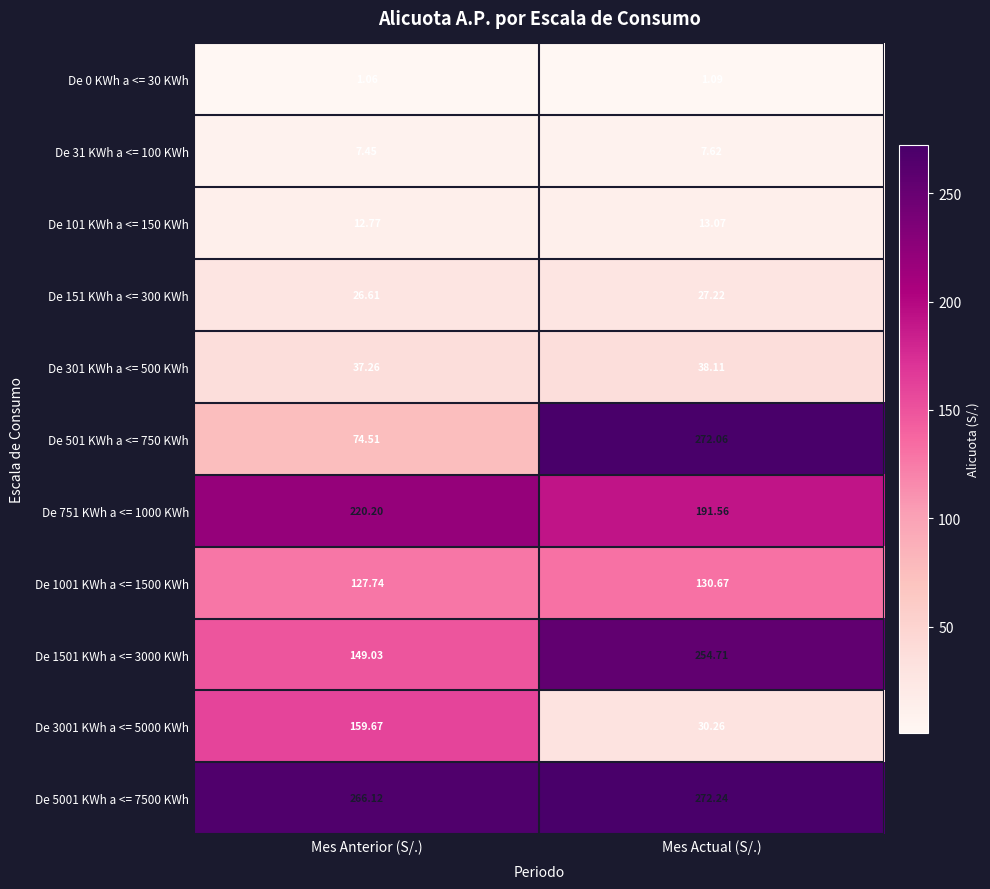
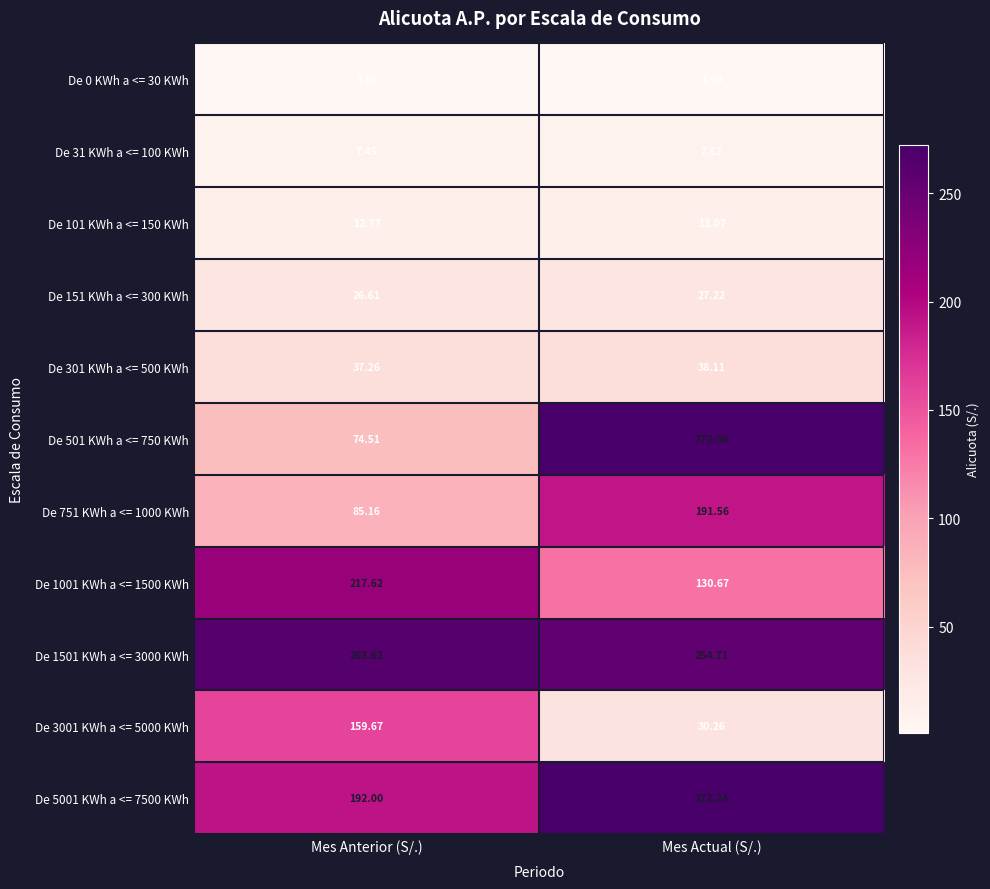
  {
    "De 501 KWh a <= 750 KWh": {
      "Mes Anterior (S/.)": 74.51,
      "Mes Actual (S/.)": 272.06
    },
    "De 751 KWh a <= 1000 KWh": {
-     "Mes Anterior (S/.)": 220.20,
+     "Mes Anterior (S/.)": 85.16,
      "Mes Actual (S/.)": 191.56
    },
    "De 1001 KWh a <= 1500 KWh": {
-     "Mes Anterior (S/.)": 127.74,
+     "Mes Anterior (S/.)": 217.62,
      "Mes Actual (S/.)": 130.67
    },
    "De 1501 KWh a <= 3000 KWh": {
-     "Mes Anterior (S/.)": 149.03,
+     "Mes Anterior (S/.)": 263.62,
      "Mes Actual (S/.)": 254.71
    },
    "De 3001 KWh a <= 5000 KWh": {
      "Mes Anterior (S/.)": 159.67
    },
    "De 5001 KWh a <= 7500 KWh": {
-     "Mes Anterior (S/.)": 266.12,
+     "Mes Anterior (S/.)": 192.00,
      "Mes Actual (S/.)": 272.24
    }
  }
